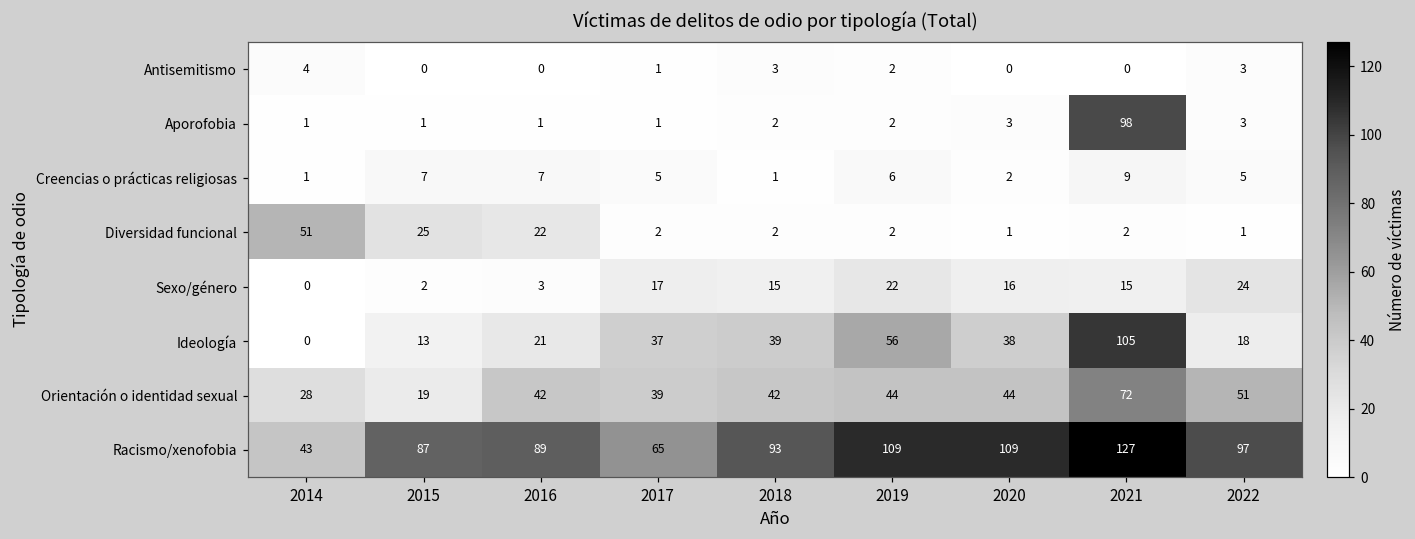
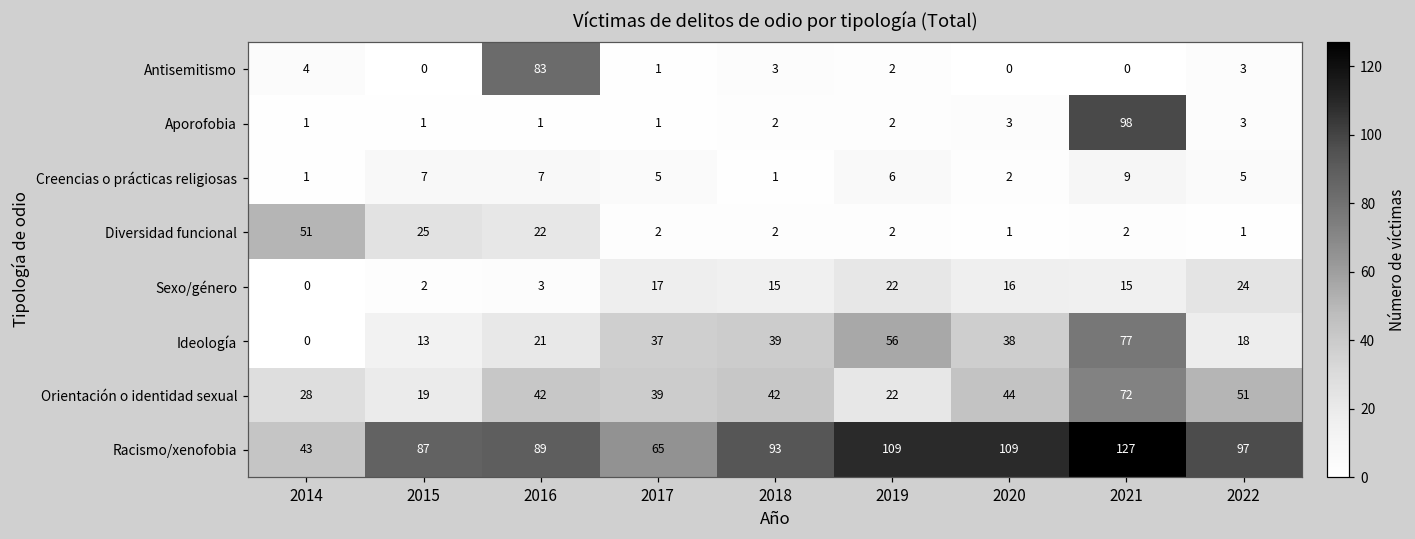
  {
    "Antisemitismo": {
      "2014": 4,
      "2015": 0,
-     "2016": 0,
+     "2016": 83,
      "2017": 1,
      "2018": 3,
      "2019": 2,
      "2020": 0,
      "2021": 0,
      "2022": 3
    },
    "Aporofobia": {
      "2014": 1,
      "2015": 1,
      "2016": 1,
      "2017": 1,
      "2018": 2,
      "2019": 2,
      "2020": 3,
      "2021": 98,
      "2022": 3
    },
    "Creencias o prácticas religiosas": {
      "2014": 1,
      "2015": 7,
      "2016": 7,
      "2017": 5,
      "2018": 1,
      "2019": 6,
      "2020": 2,
      "2021": 9,
      "2022": 5
    },
    "Diversidad funcional": {
      "2014": 51,
      "2015": 25,
      "2016": 22,
      "2017": 2,
      "2018": 2,
      "2019": 2,
      "2020": 1,
      "2021": 2,
      "2022": 1
    },
    "Sexo/género": {
      "2014": 0,
      "2015": 2,
      "2016": 3,
      "2017": 17,
      "2018": 15,
      "2019": 22,
      "2020": 16,
      "2021": 15,
      "2022": 24
    },
    "Ideología": {
      "2014": 0,
      "2015": 13,
      "2016": 21,
      "2017": 37,
      "2018": 39,
      "2019": 56,
      "2020": 38,
-     "2021": 105,
+     "2021": 77,
      "2022": 18
    },
    "Orientación o identidad sexual": {
      "2014": 28,
      "2015": 19,
      "2016": 42,
      "2017": 39,
      "2018": 42,
-     "2019": 44,
+     "2019": 22,
      "2020": 44,
      "2021": 72,
      "2022": 51
    },
    "Racismo/xenofobia": {
      "2014": 43,
      "2015": 87,
      "2016": 89,
      "2017": 65,
      "2018": 93,
      "2019": 109,
      "2020": 109,
      "2021": 127,
      "2022": 97
    }
  }
